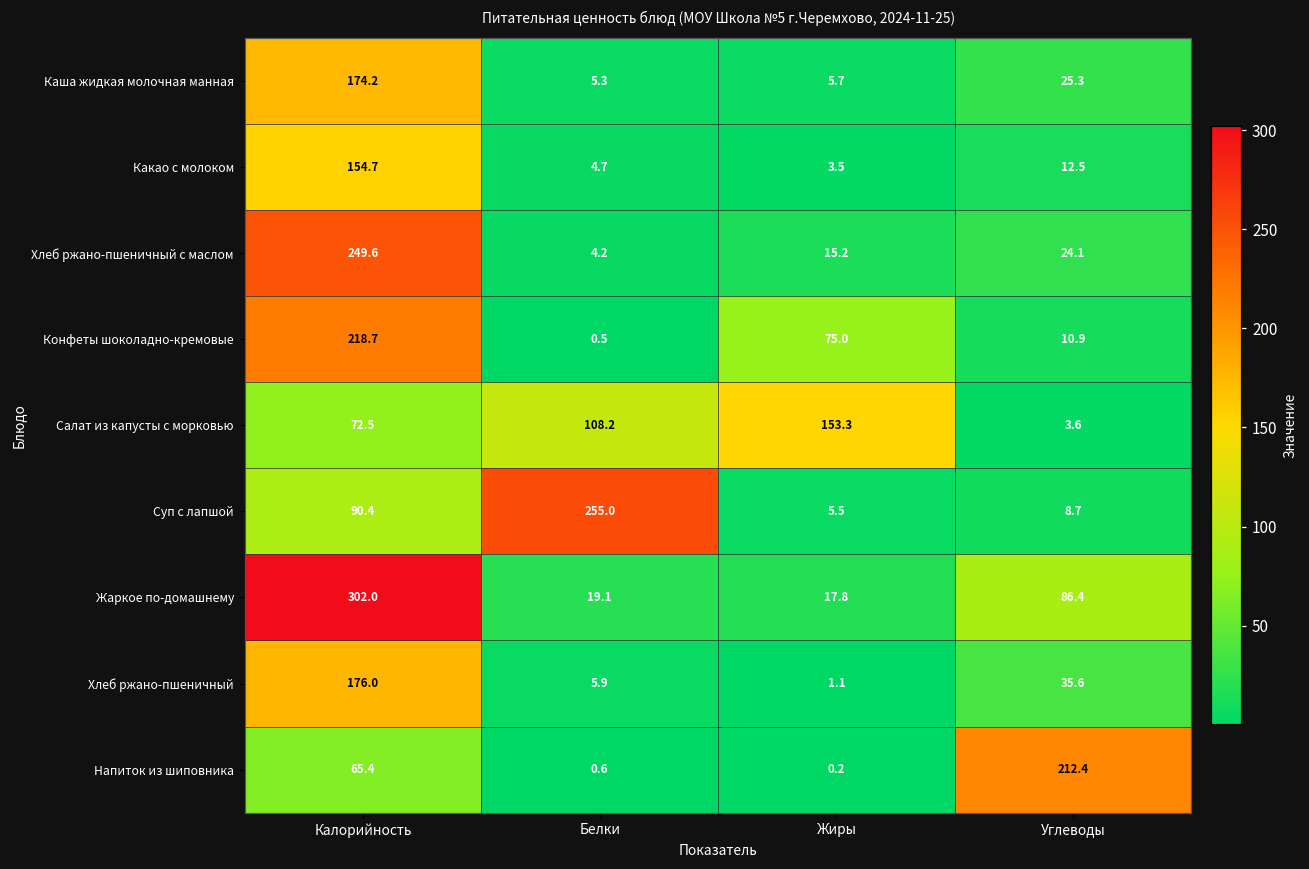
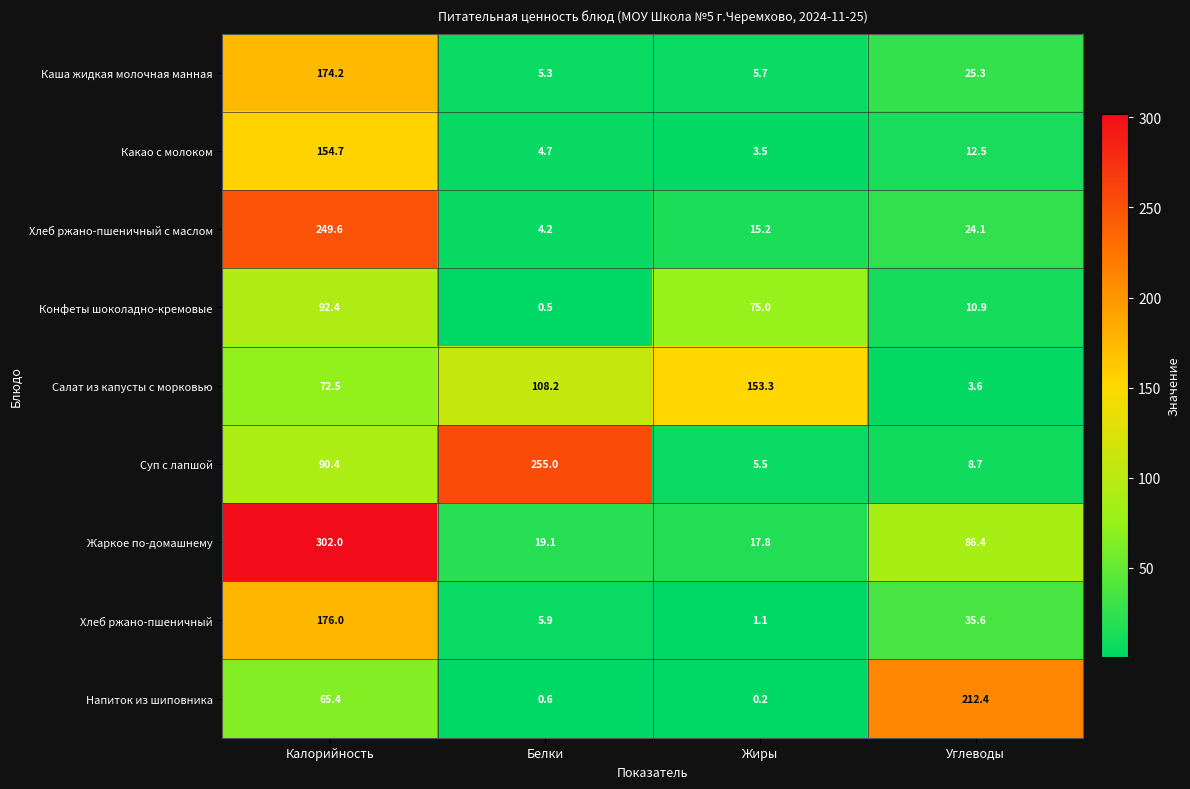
  {
    "Каша жидкая молочная манная": {
      "Калорийность": 174.2,
      "Белки": 5.3,
      "Жиры": 5.7,
      "Углеводы": 25.3
    },
    "Какао с молоком": {
      "Калорийность": 154.7,
      "Белки": 4.7,
      "Жиры": 3.5,
      "Углеводы": 12.5
    },
    "Хлеб ржано-пшеничный с маслом": {
      "Калорийность": 249.6,
      "Белки": 4.2,
      "Жиры": 15.2,
      "Углеводы": 24.1
    },
    "Конфеты шоколадно-кремовые": {
-     "Калорийность": 218.7,
+     "Калорийность": 92.4,
      "Белки": 0.5,
      "Жиры": 75.0,
      "Углеводы": 10.9
    },
    "Салат из капусты с морковью": {
      "Калорийность": 72.5,
      "Белки": 108.2,
      "Жиры": 153.3,
      "Углеводы": 3.6
    },
    "Суп с лапшой": {
      "Калорийность": 90.4,
      "Белки": 255.0,
      "Жиры": 5.5,
      "Углеводы": 8.7
    },
    "Жаркое по-домашнему": {
      "Калорийность": 302.0,
      "Белки": 19.1,
      "Жиры": 17.8,
      "Углеводы": 86.4
    },
    "Хлеб ржано-пшеничный": {
      "Калорийность": 176.0,
      "Белки": 5.9,
      "Жиры": 1.1,
      "Углеводы": 35.6
    },
    "Напиток из шиповника": {
      "Калорийность": 65.4,
      "Белки": 0.6,
      "Жиры": 0.2,
      "Углеводы": 212.4
    }
  }
